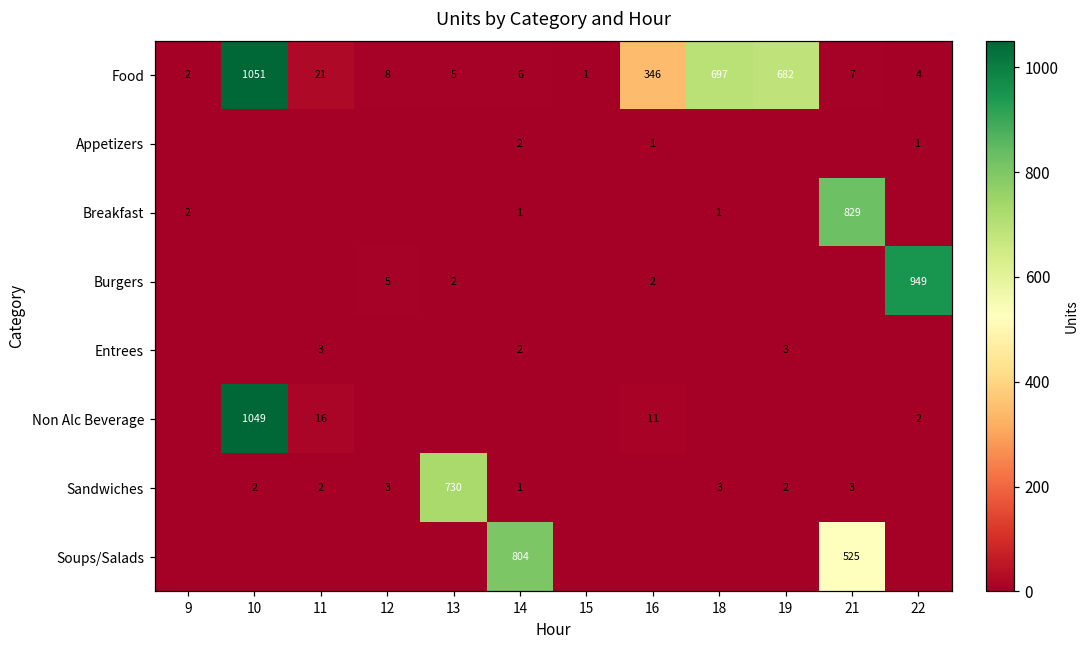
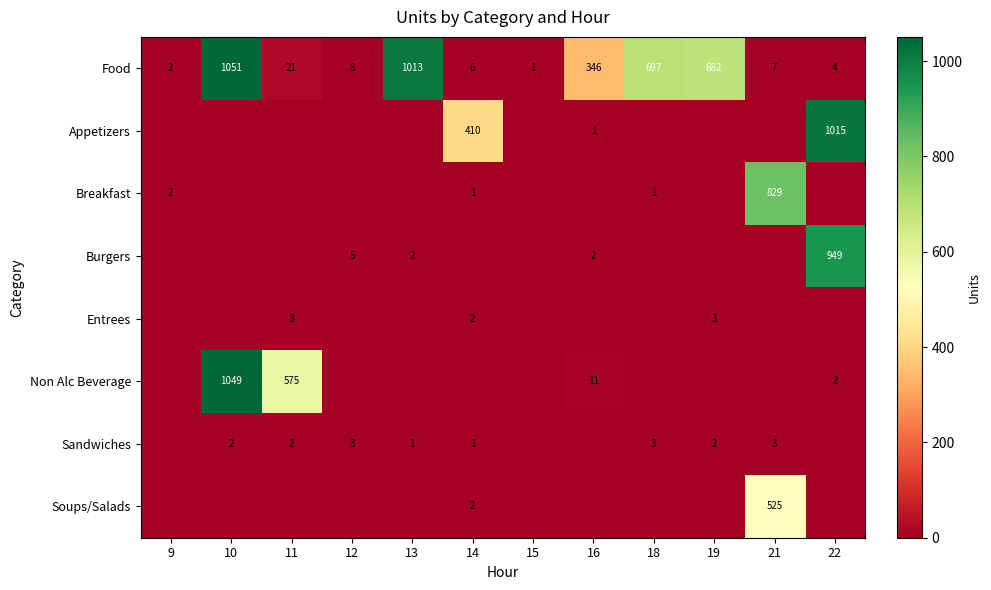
  {
    "Food": {
      "9": 2,
      "10": 1051,
      "11": 21,
      "12": 8,
-     "13": 5,
+     "13": 1013,
      "14": 6,
      "15": 1,
      "16": 346,
      "18": 697,
      "19": 682,
      "21": 7,
      "22": 4
    },
    "Appetizers": {
-     "14": 2,
+     "14": 410,
      "16": 1,
-     "22": 1
+     "22": 1015
    },
    "Breakfast": {
      "9": 2,
      "14": 1,
      "18": 1,
      "21": 829
    },
    "Burgers": {
      "12": 5,
      "13": 2,
      "16": 2,
      "22": 949
    },
    "Entrees": {
      "11": 3,
      "14": 2,
      "19": 3
    },
    "Non Alc Beverage": {
      "10": 1049,
-     "11": 16,
+     "11": 575,
      "16": 11,
      "22": 2
    },
    "Sandwiches": {
      "10": 2,
      "11": 2,
      "12": 3,
-     "13": 730,
+     "13": 1,
      "14": 1,
      "18": 3,
      "19": 2,
      "21": 3
    },
    "Soups/Salads": {
-     "14": 804,
+     "14": 2,
      "21": 525
    }
  }
